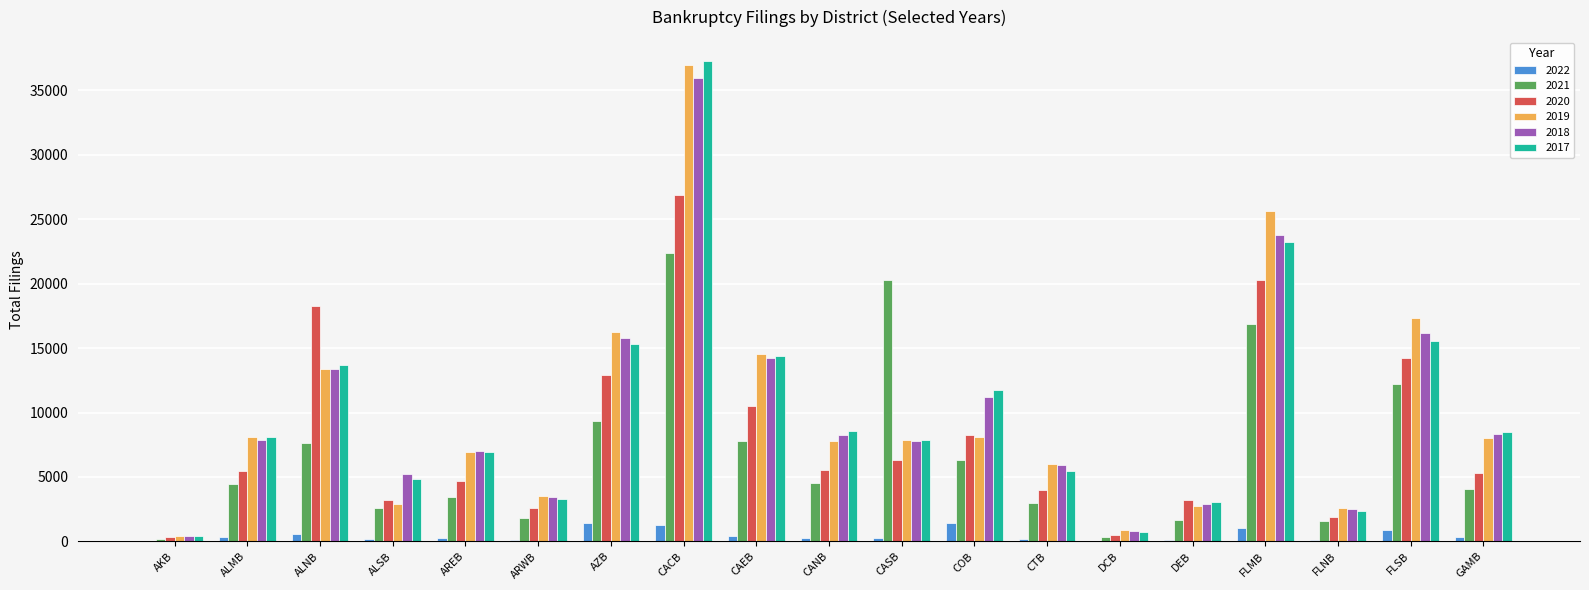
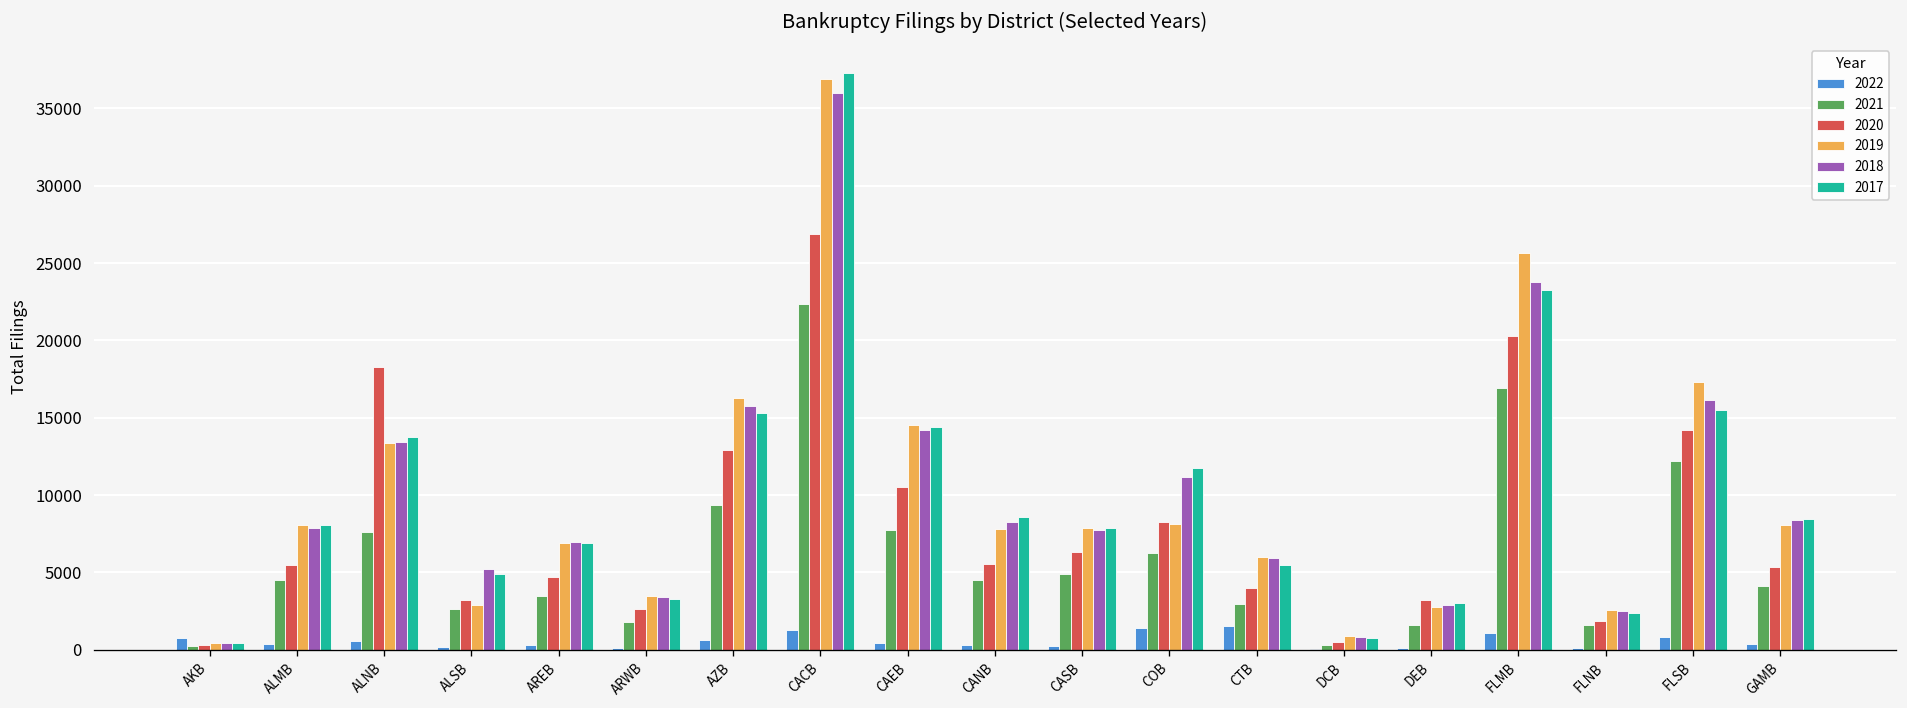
  {
    "2022": {
-     "AKB": 0,
+     "AKB": 800,
      "ALMB": 400,
      "ALNB": 600,
      "ALSB": 200,
      "AREB": 300,
-     "AZB": 1400,
+     "AZB": 600,
      "CACB": 1300,
      "CAEB": 400,
      "CANB": 300,
      "CASB": 300,
      "COB": 1400,
-     "CTB": 100,
+     "CTB": 1500,
      "FLMB": 1100,
      "FLSB": 900,
      "GAMB": 400
    },
    "2021": {
      "AKB": 200,
      "ALMB": 4500,
      "ALNB": 7600,
      "ALSB": 2600,
      "AREB": 3500,
      "ARWB": 1800,
      "AZB": 9400,
      "CACB": 22400,
      "CAEB": 7800,
      "CANB": 4500,
-     "CASB": 20300,
+     "CASB": 4900,
      "COB": 6300,
      "CTB": 2900,
      "DCB": 300,
      "DEB": 1600,
      "FLMB": 16900,
      "FLNB": 1600,
      "FLSB": 12200,
      "GAMB": 4100
    },
    "2020": {
      "AKB": 300,
      "ALMB": 5500,
      "ALNB": 18300,
      "ALSB": 3200,
      "AREB": 4700,
      "ARWB": 2600,
      "AZB": 12900,
      "CACB": 26900,
      "CAEB": 10500,
      "CANB": 5500,
      "CASB": 6300,
      "COB": 8300,
      "CTB": 4000,
      "DCB": 500,
      "DEB": 3200,
      "FLMB": 20300,
      "FLNB": 1900,
      "FLSB": 14200,
      "GAMB": 5300
    },
    "2019": {
      "AKB": 400,
      "ALMB": 8100,
      "ALNB": 13400,
      "ALSB": 2900,
      "AREB": 6900,
      "ARWB": 3500,
      "AZB": 16200,
      "CACB": 36900,
      "CAEB": 14600,
      "CANB": 7800,
      "CASB": 7900,
      "COB": 8100,
      "CTB": 6000,
      "DCB": 900,
      "DEB": 2800,
      "FLMB": 25600,
      "FLNB": 2600,
      "FLSB": 17300,
      "GAMB": 8000
    },
    "2018": {
      "AKB": 400,
      "ALMB": 7800,
      "ALNB": 13400,
      "ALSB": 5200,
      "AREB": 7000,
      "ARWB": 3400,
      "AZB": 15700,
      "CACB": 36000,
      "CAEB": 14200,
      "CANB": 8200,
      "CASB": 7800,
      "COB": 11200,
      "CTB": 5900,
      "DCB": 800,
      "DEB": 2900,
      "FLMB": 23800,
      "FLNB": 2500,
      "FLSB": 16200,
      "GAMB": 8400
    },
    "2017": {
      "AKB": 500,
      "ALMB": 8100,
      "ALNB": 13700,
      "ALSB": 4900,
      "AREB": 6900,
      "ARWB": 3300,
      "AZB": 15300,
      "CACB": 37300,
      "CAEB": 14400,
      "CANB": 8600,
      "CASB": 7900,
      "COB": 11800,
      "CTB": 5500,
      "DCB": 700,
      "DEB": 3000,
      "FLMB": 23300,
      "FLNB": 2400,
      "FLSB": 15500,
      "GAMB": 8500
    }
  }
